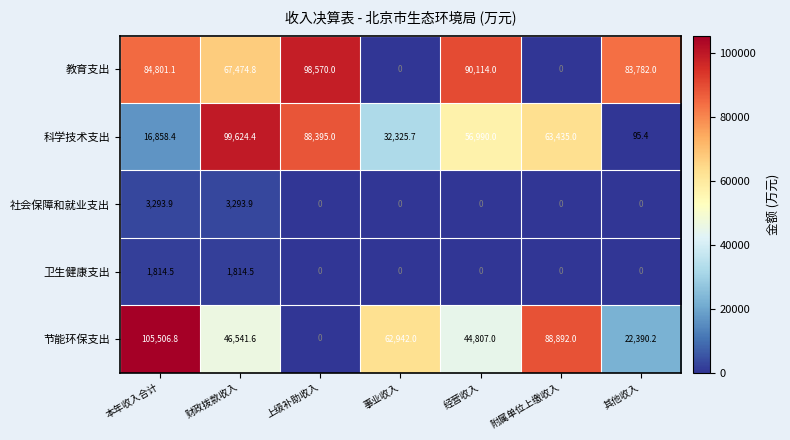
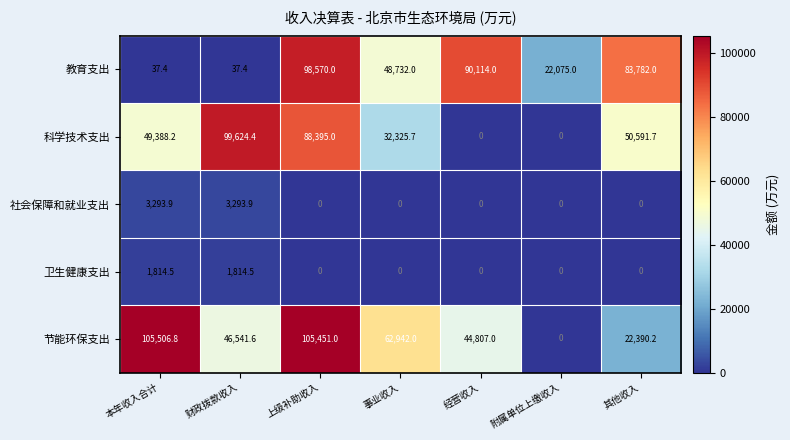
  {
    "教育支出": {
-     "本年收入合计": "84,801.1",
-     "财政拨款收入": "67,474.8",
+     "本年收入合计": "37.4",
+     "财政拨款收入": "37.4",
      "上级补助收入": "98,570.0",
-     "事业收入": "0",
+     "事业收入": "48,732.0",
      "经营收入": "90,114.0",
-     "附属单位上缴收入": "0",
+     "附属单位上缴收入": "22,075.0",
      "其他收入": "83,782.0"
    },
    "科学技术支出": {
-     "本年收入合计": "16,858.4",
+     "本年收入合计": "49,388.2",
      "财政拨款收入": "99,624.4",
      "上级补助收入": "88,395.0",
      "事业收入": "32,325.7",
-     "经营收入": "56,990.0",
-     "附属单位上缴收入": "63,435.0",
-     "其他收入": "95.4"
+     "经营收入": "0",
+     "附属单位上缴收入": "0",
+     "其他收入": "50,591.7"
    },
    "社会保障和就业支出": {
      "本年收入合计": "3,293.9",
      "财政拨款收入": "3,293.9",
      "上级补助收入": "0",
      "事业收入": "0",
      "经营收入": "0",
      "附属单位上缴收入": "0",
      "其他收入": "0"
    },
    "卫生健康支出": {
      "本年收入合计": "1,814.5",
      "财政拨款收入": "1,814.5",
      "上级补助收入": "0",
      "事业收入": "0",
      "经营收入": "0",
      "附属单位上缴收入": "0",
      "其他收入": "0"
    },
    "节能环保支出": {
      "本年收入合计": "105,506.8",
      "财政拨款收入": "46,541.6",
-     "上级补助收入": "0",
+     "上级补助收入": "105,451.0",
      "事业收入": "62,942.0",
      "经营收入": "44,807.0",
-     "附属单位上缴收入": "88,892.0",
+     "附属单位上缴收入": "0",
      "其他收入": "22,390.2"
    }
  }
